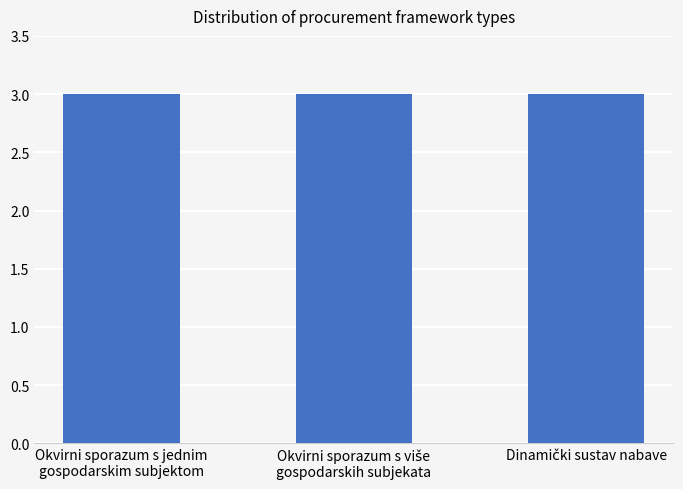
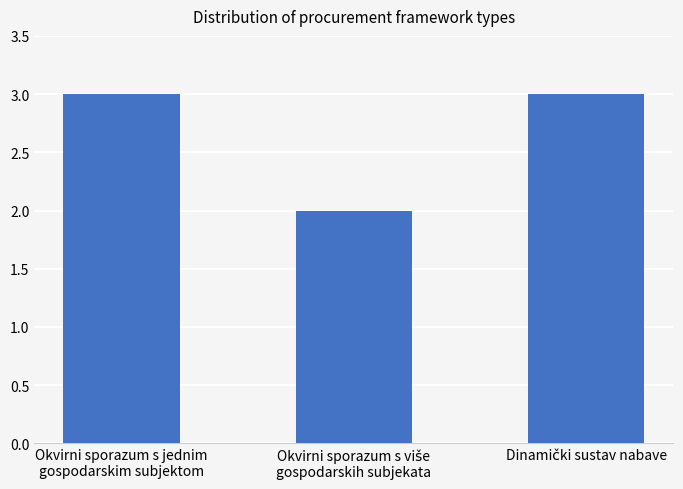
  {
    "Okvirni sporazum s jednim gospodarskim subjektom": 3,
-   "Okvirni sporazum s više gospodarskih subjekata": 3,
+   "Okvirni sporazum s više gospodarskih subjekata": 2,
    "Dinamički sustav nabave": 3
  }
